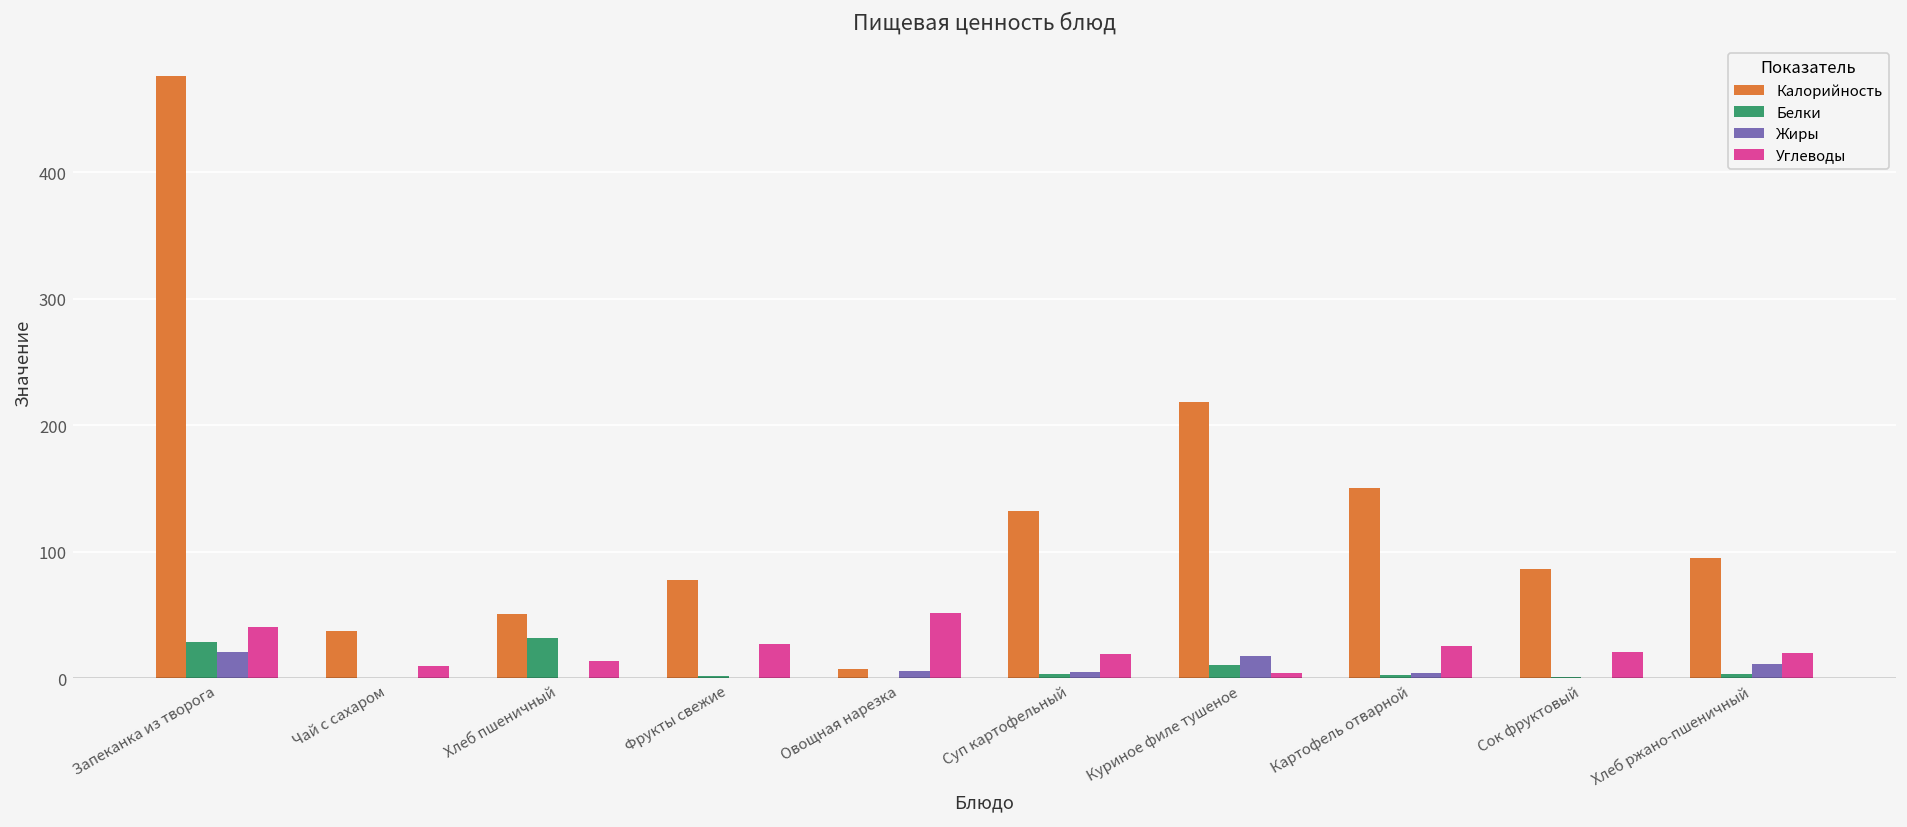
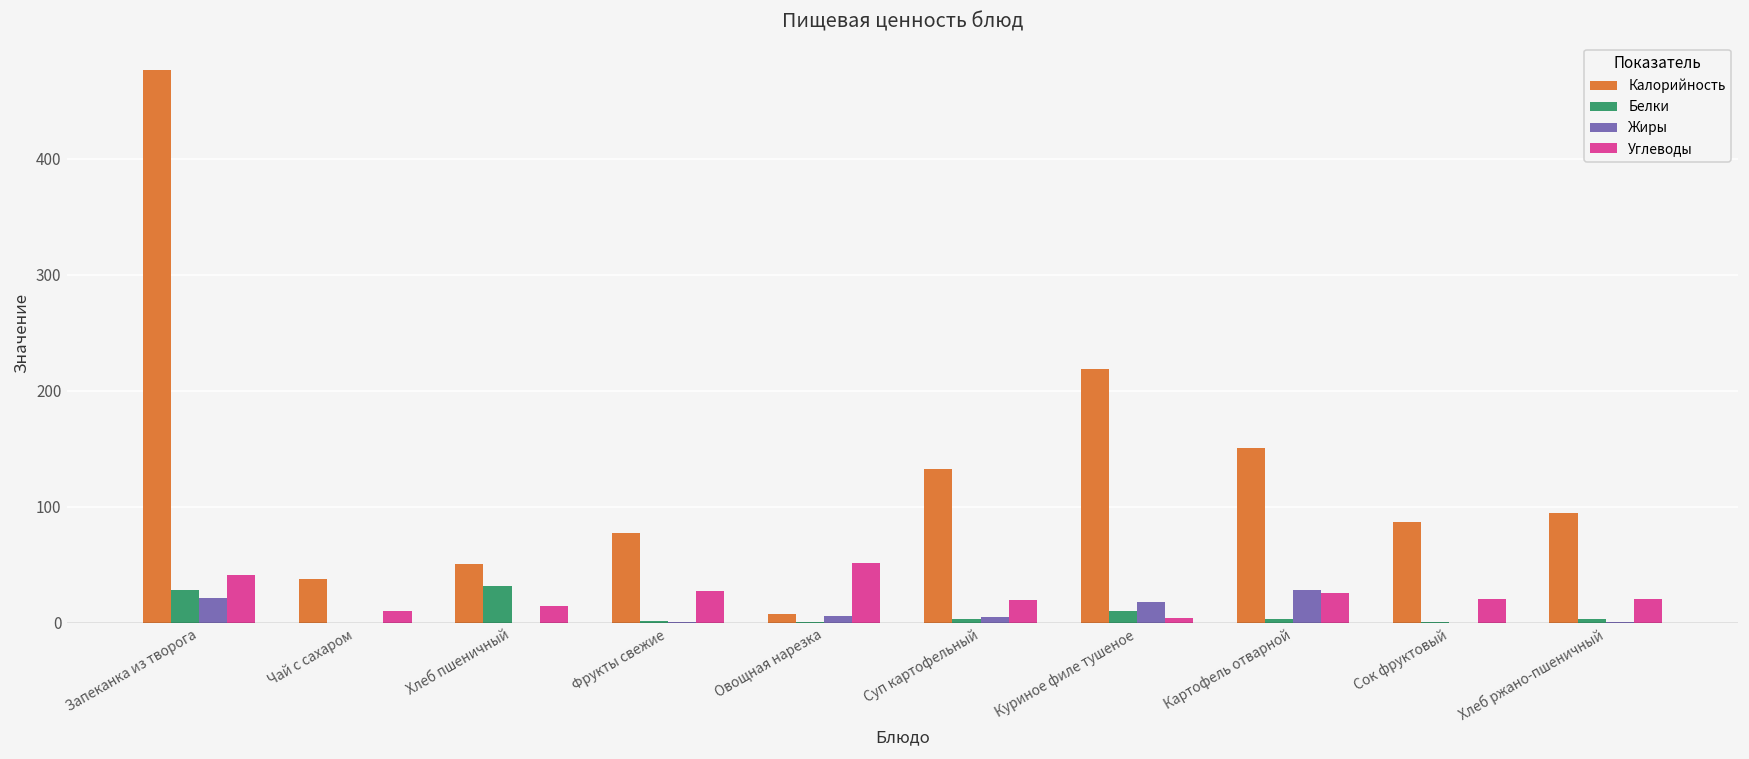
  {
    "Калорийность": {
      "Запеканка из творога": 476,
      "Чай с сахаром": 37,
      "Хлеб пшеничный": 51,
      "Фрукты свежие": 77,
      "Овощная нарезка": 8,
      "Суп картофельный": 133,
      "Куриное филе тушеное": 219,
      "Картофель отварной": 150,
      "Сок фруктовый": 86,
      "Хлеб ржано-пшеничный": 95
    },
    "Белки": {
      "Запеканка из творога": 29,
      "Хлеб пшеничный": 32,
      "Суп картофельный": 3,
      "Куриное филе тушеное": 10,
      "Картофель отварной": 3,
      "Хлеб ржано-пшеничный": 3
    },
    "Жиры": {
      "Запеканка из творога": 21,
      "Овощная нарезка": 6,
      "Суп картофельный": 5,
      "Куриное филе тушеное": 18,
-     "Картофель отварной": 4,
-     "Хлеб ржано-пшеничный": 11
+     "Картофель отварной": 28,
+     "Хлеб ржано-пшеничный": 1
    },
    "Углеводы": {
      "Запеканка из творога": 41,
      "Чай с сахаром": 10,
      "Хлеб пшеничный": 14,
      "Фрукты свежие": 27,
      "Овощная нарезка": 51,
      "Суп картофельный": 19,
      "Куриное филе тушеное": 4,
      "Картофель отварной": 25,
      "Сок фруктовый": 21,
      "Хлеб ржано-пшеничный": 20
    }
  }
